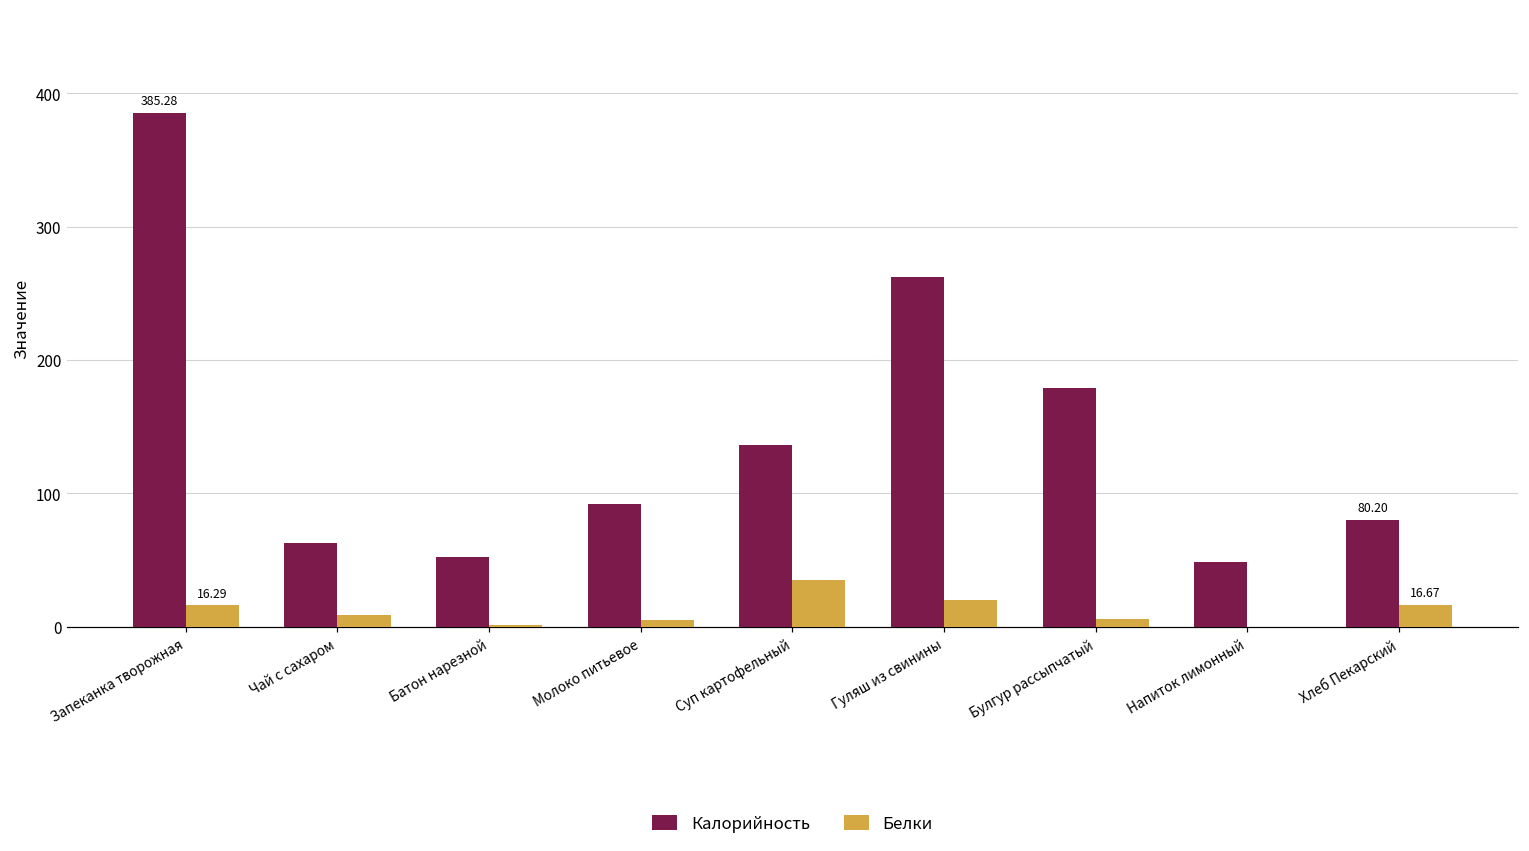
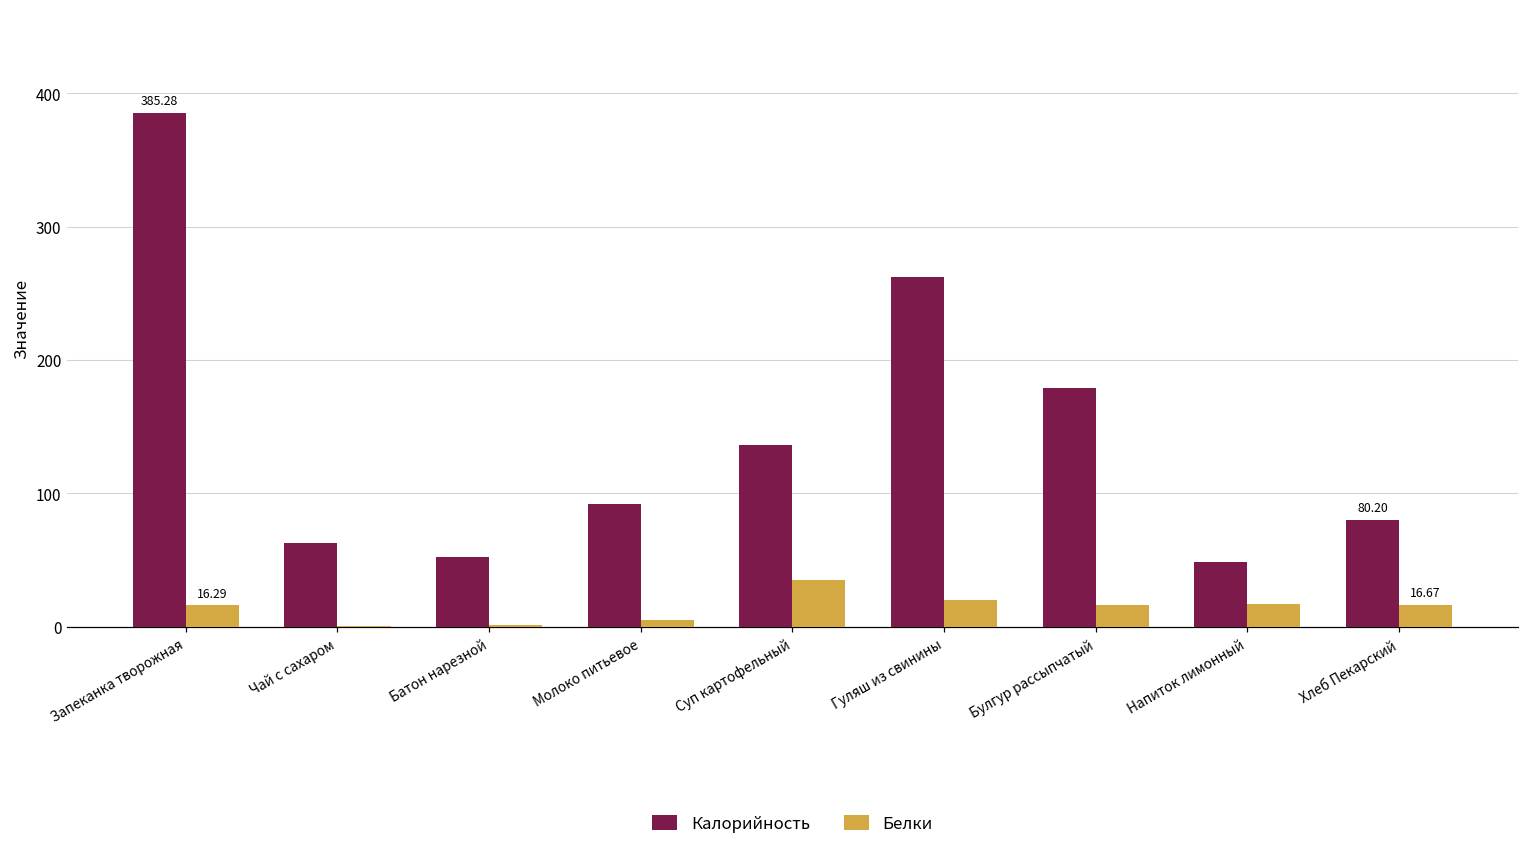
  {
    "Калорийность": {
      "Запеканка творожная": 385.28,
      "Хлеб Пекарский": 80.20
    },
    "Белки": {
-     "Чай с сахаром": 9,
+     "Чай с сахаром": 1,
      "Молоко питьевое": 5,
      "Суп картофельный": 35,
      "Гуляш из свинины": 20,
-     "Булгур рассыпчатый": 5,
-     "Напиток лимонный": 0
+     "Булгур рассыпчатый": 16,
+     "Напиток лимонный": 17
    }
  }
